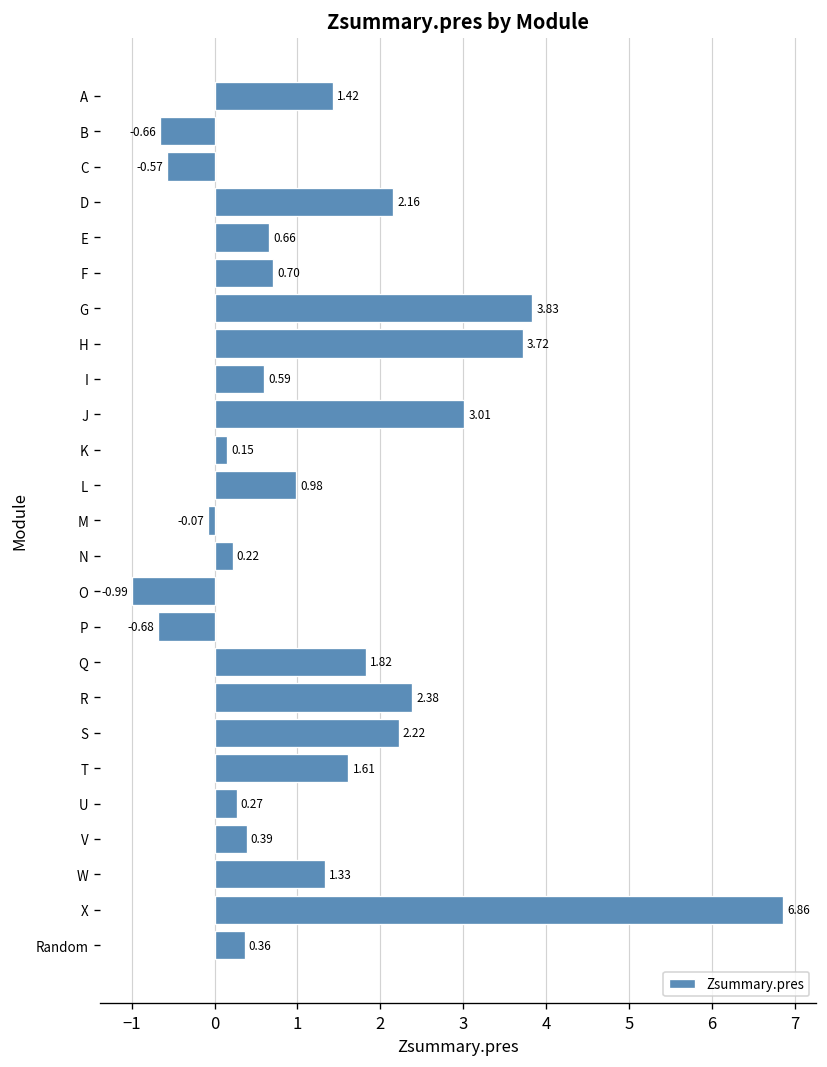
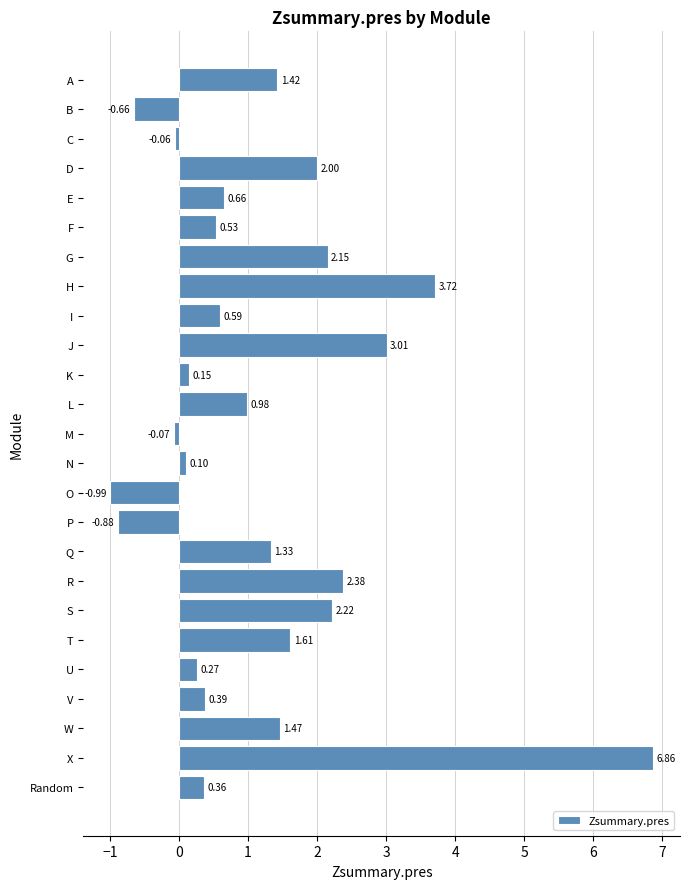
  {
    "A": 1.42,
    "B": -0.66,
-   "C": -0.57,
-   "D": 2.16,
+   "C": -0.06,
+   "D": 2.00,
    "E": 0.66,
-   "F": 0.70,
-   "G": 3.83,
+   "F": 0.53,
+   "G": 2.15,
    "H": 3.72,
    "I": 0.59,
    "J": 3.01,
    "K": 0.15,
    "L": 0.98,
    "M": -0.07,
-   "N": 0.22,
+   "N": 0.10,
    "O": -0.99,
-   "P": -0.68,
-   "Q": 1.82,
+   "P": -0.88,
+   "Q": 1.33,
    "R": 2.38,
    "S": 2.22,
    "T": 1.61,
    "U": 0.27,
    "V": 0.39,
-   "W": 1.33,
+   "W": 1.47,
    "X": 6.86,
    "Random": 0.36
  }
